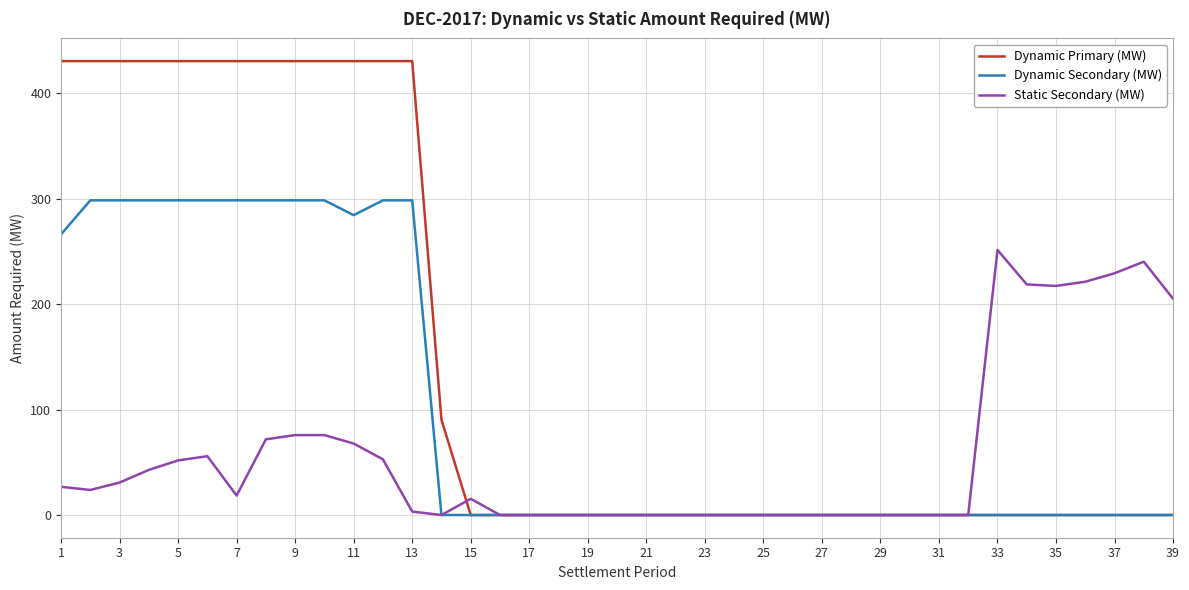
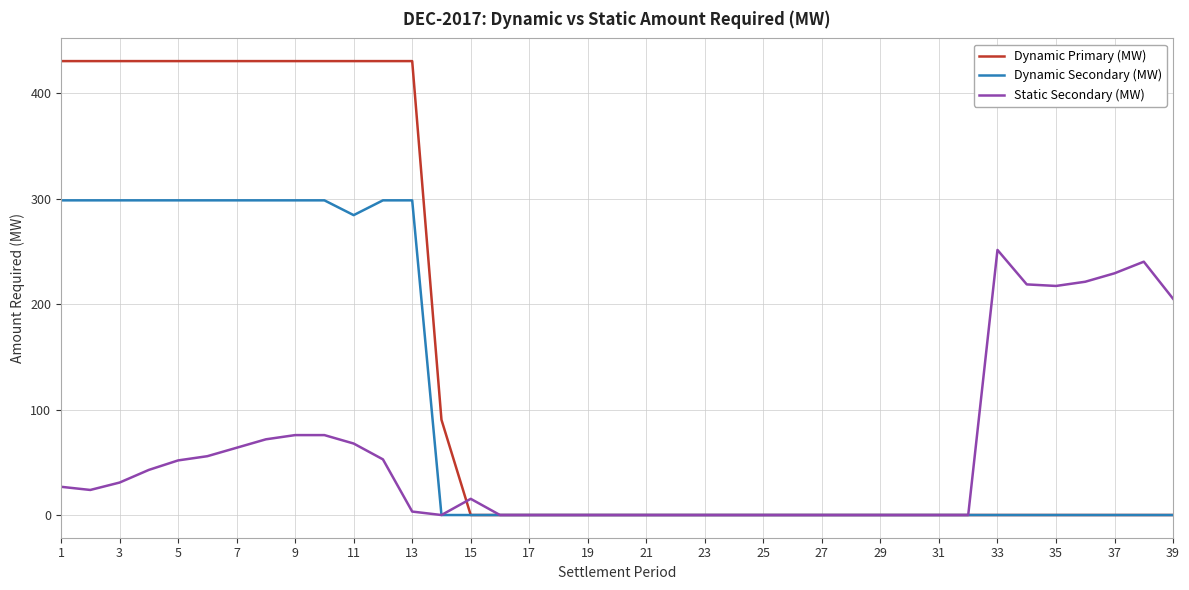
  {
    "Dynamic Primary (MW)": {
      "1": 430,
      "3": 430,
      "5": 430,
      "7": 430,
      "9": 430,
      "11": 430,
      "13": 430
    },
    "Dynamic Secondary (MW)": {
-     "1": 266,
+     "1": 298,
      "3": 298,
      "5": 298,
      "7": 298,
      "9": 298,
      "11": 284,
      "13": 298
    },
    "Static Secondary (MW)": {
      "1": 27,
      "3": 31,
      "5": 52,
-     "7": 18,
+     "7": 64,
      "9": 76,
      "11": 68,
      "13": 3,
      "15": 15,
      "33": 251,
      "35": 217,
      "37": 229,
      "39": 205
    }
  }
